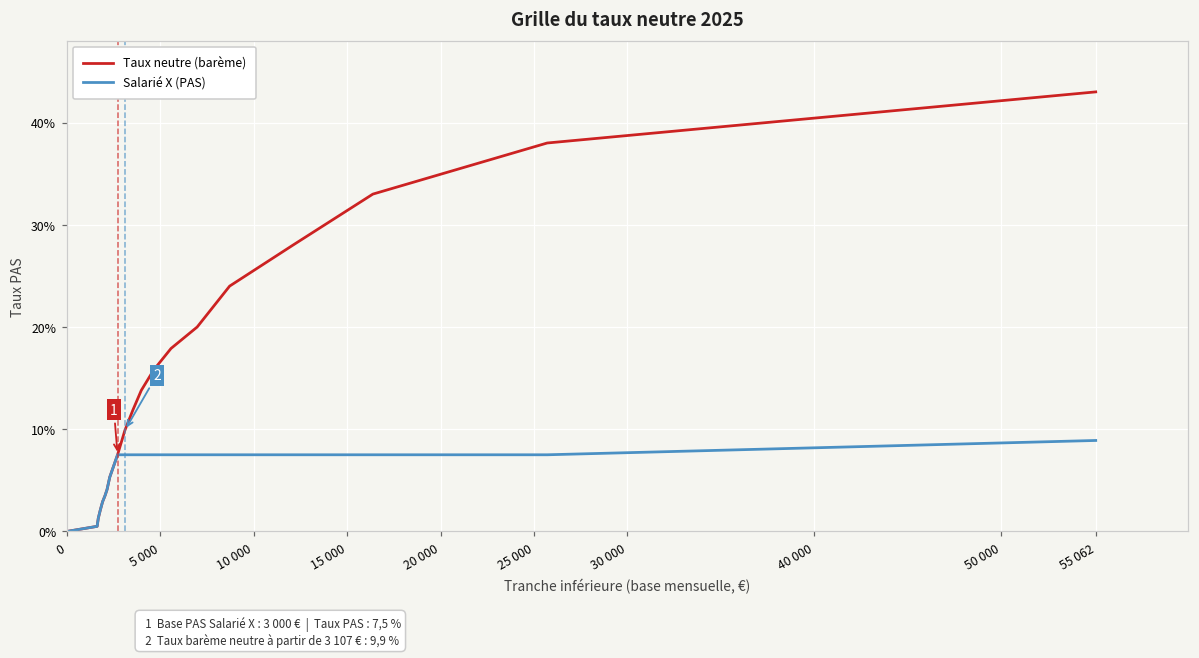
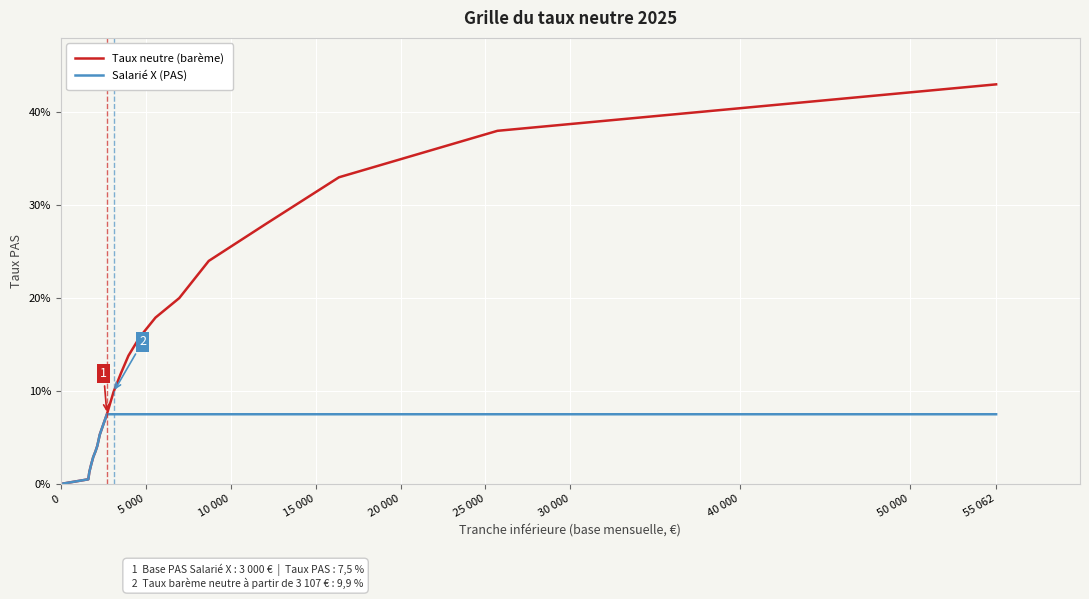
  {
    "Taux neutre (barème)": {
      "55 062": "43%"
    },
    "Salarié X (PAS)": {
-     "55 062": "9%"
+     "55 062": "8%"
    }
  }
